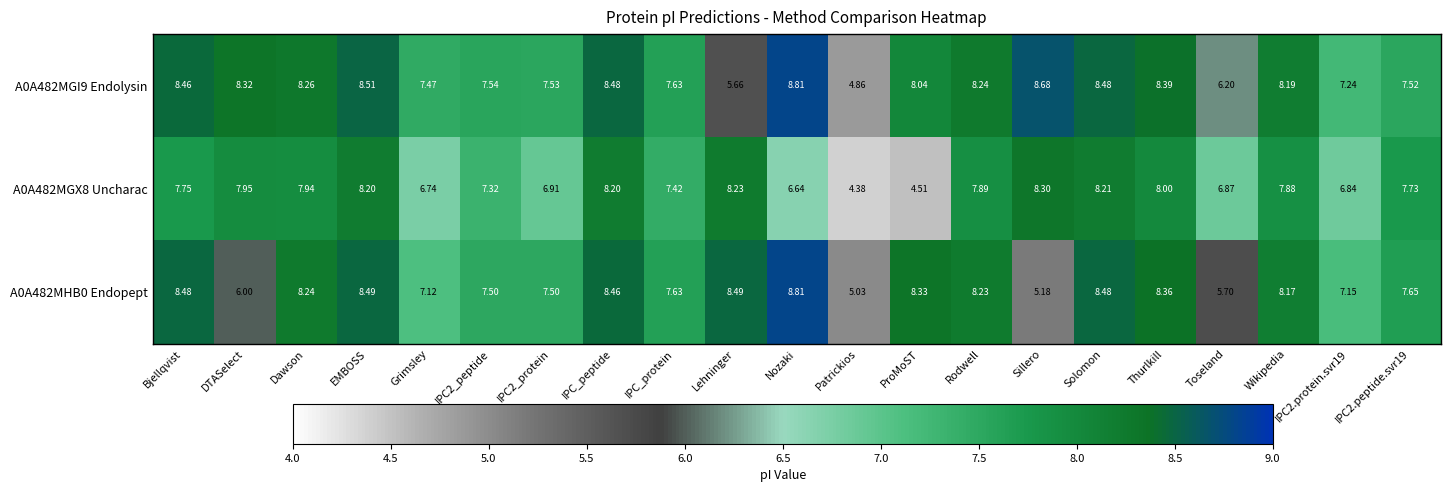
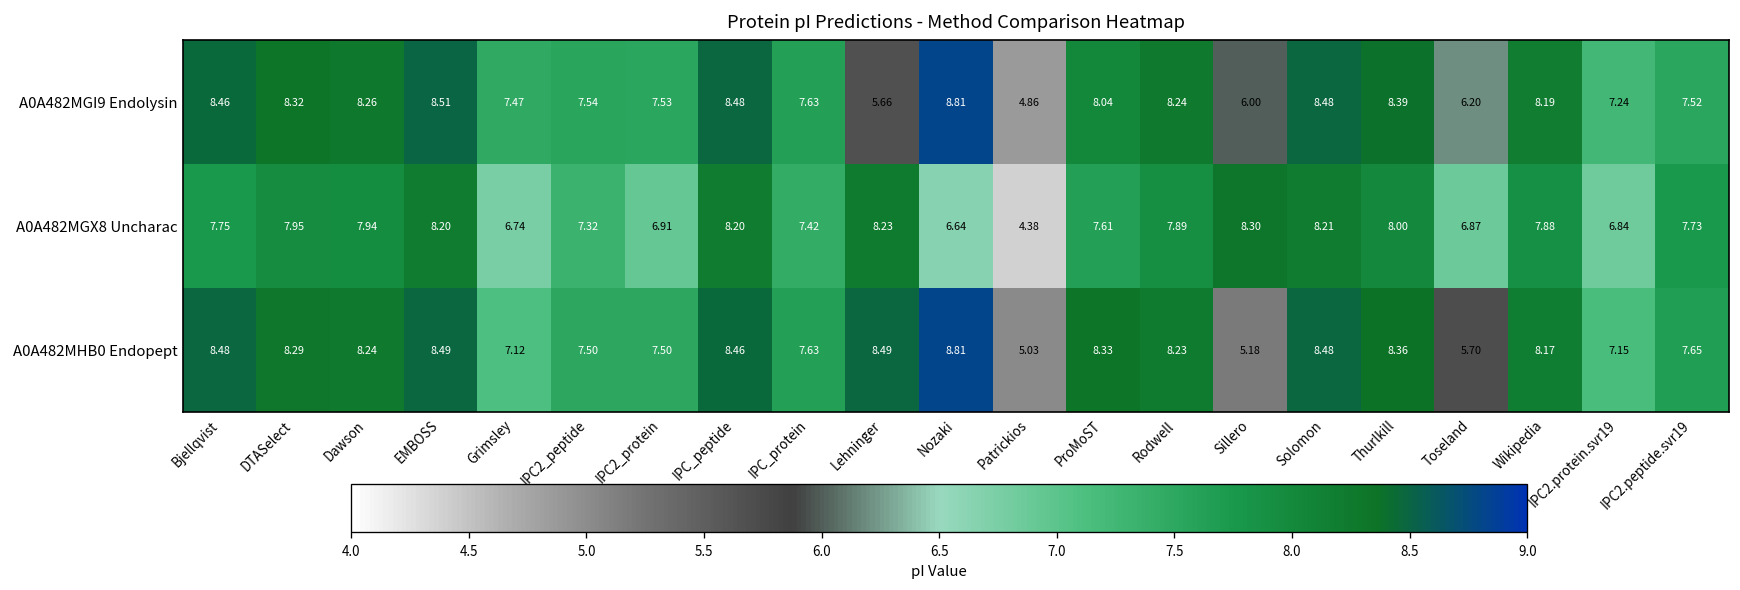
  {
    "A0A482MGI9 Endolysin": {
      "Bjellqvist": 8.46,
      "DTASelect": 8.32,
      "Dawson": 8.26,
      "EMBOSS": 8.51,
      "Grimsley": 7.47,
      "IPC2_peptide": 7.54,
      "IPC2_protein": 7.53,
      "IPC_peptide": 8.48,
      "IPC_protein": 7.63,
      "Lehninger": 5.66,
      "Nozaki": 8.81,
      "Patrickios": 4.86,
      "ProMoST": 8.04,
      "Rodwell": 8.24,
-     "Sillero": 8.68,
+     "Sillero": 6.00,
      "Solomon": 8.48,
      "Thurlkill": 8.39,
      "Toseland": 6.20,
      "Wikipedia": 8.19,
      "IPC2.protein.svr19": 7.24,
      "IPC2.peptide.svr19": 7.52
    },
    "A0A482MGX8 Uncharac": {
      "Bjellqvist": 7.75,
      "DTASelect": 7.95,
      "Dawson": 7.94,
      "EMBOSS": 8.20,
      "Grimsley": 6.74,
      "IPC2_peptide": 7.32,
      "IPC2_protein": 6.91,
      "IPC_peptide": 8.20,
      "IPC_protein": 7.42,
      "Lehninger": 8.23,
      "Nozaki": 6.64,
      "Patrickios": 4.38,
-     "ProMoST": 4.51,
+     "ProMoST": 7.61,
      "Rodwell": 7.89,
      "Sillero": 8.30,
      "Solomon": 8.21,
      "Thurlkill": 8.00,
      "Toseland": 6.87,
      "Wikipedia": 7.88,
      "IPC2.protein.svr19": 6.84,
      "IPC2.peptide.svr19": 7.73
    },
    "A0A482MHB0 Endopept": {
      "Bjellqvist": 8.48,
-     "DTASelect": 6.00,
+     "DTASelect": 8.29,
      "Dawson": 8.24,
      "EMBOSS": 8.49,
      "Grimsley": 7.12,
      "IPC2_peptide": 7.50,
      "IPC2_protein": 7.50,
      "IPC_peptide": 8.46,
      "IPC_protein": 7.63,
      "Lehninger": 8.49,
      "Nozaki": 8.81,
      "Patrickios": 5.03,
      "ProMoST": 8.33,
      "Rodwell": 8.23,
      "Sillero": 5.18,
      "Solomon": 8.48,
      "Thurlkill": 8.36,
      "Toseland": 5.70,
      "Wikipedia": 8.17,
      "IPC2.protein.svr19": 7.15,
      "IPC2.peptide.svr19": 7.65
    }
  }
